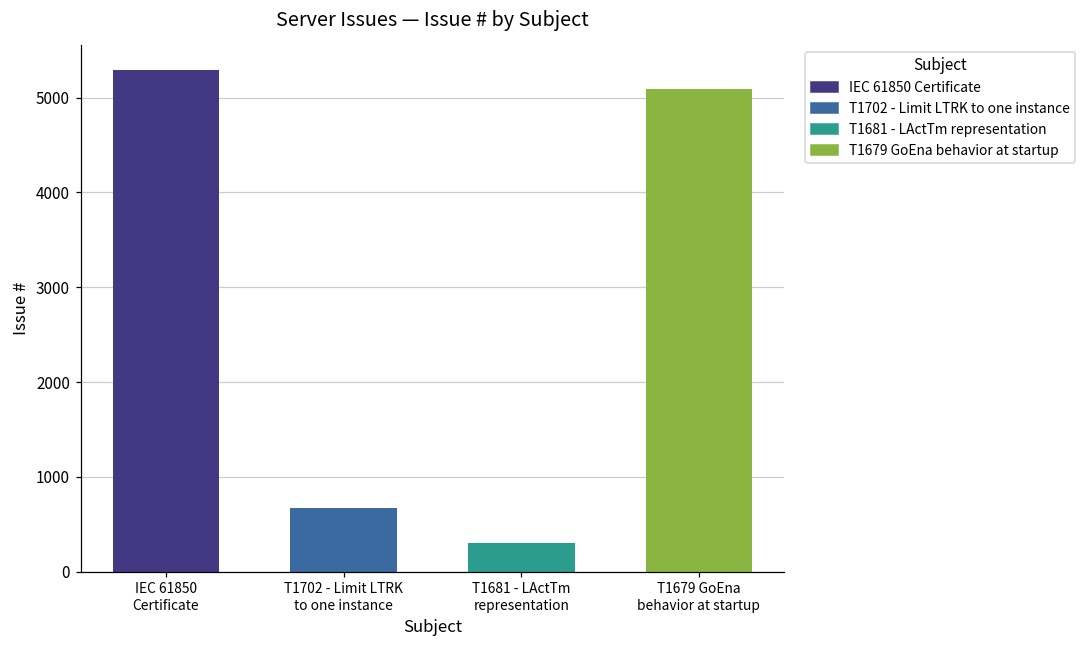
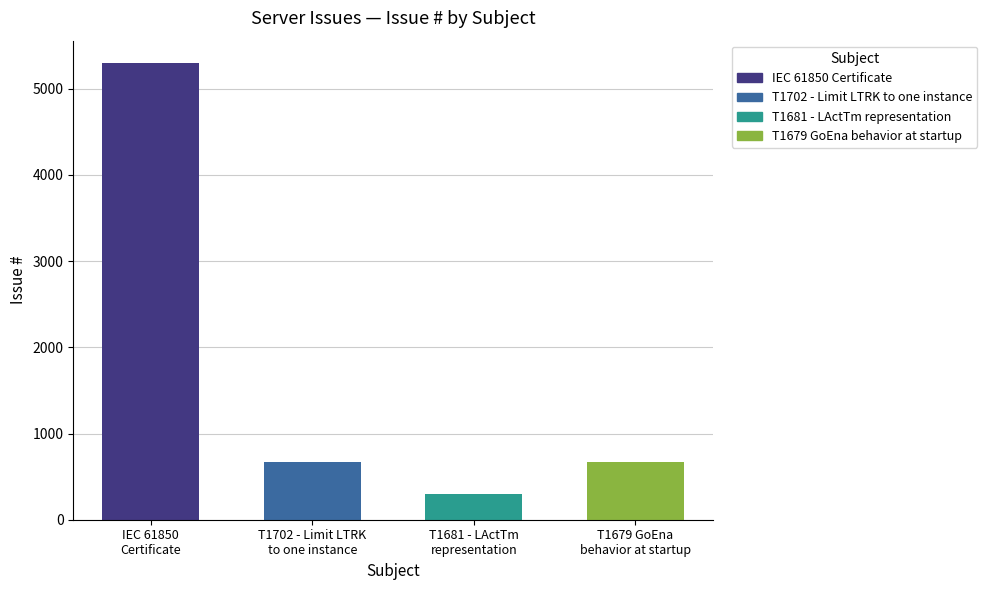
  {
    "IEC 61850 Certificate": 5300,
    "T1702 - Limit LTRK to one instance": 700,
    "T1681 - LActTm representation": 300,
-   "T1679 GoEna behavior at startup": 5100
+   "T1679 GoEna behavior at startup": 700
  }
